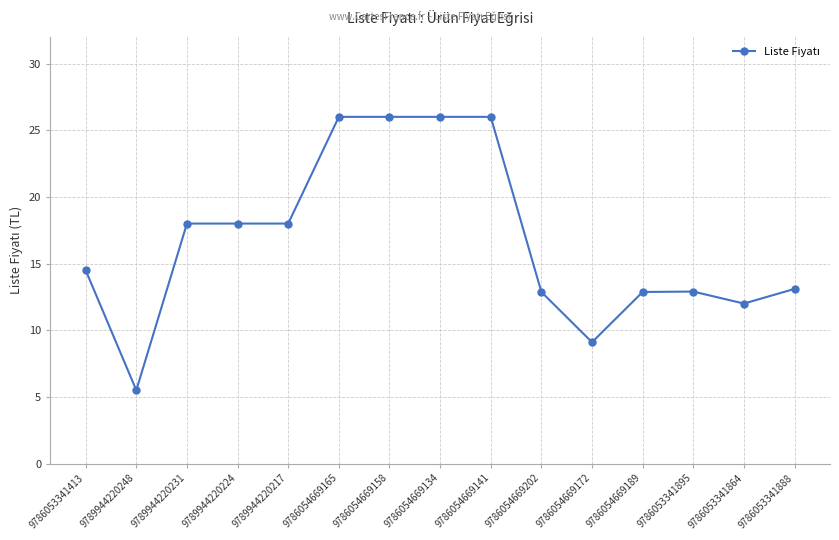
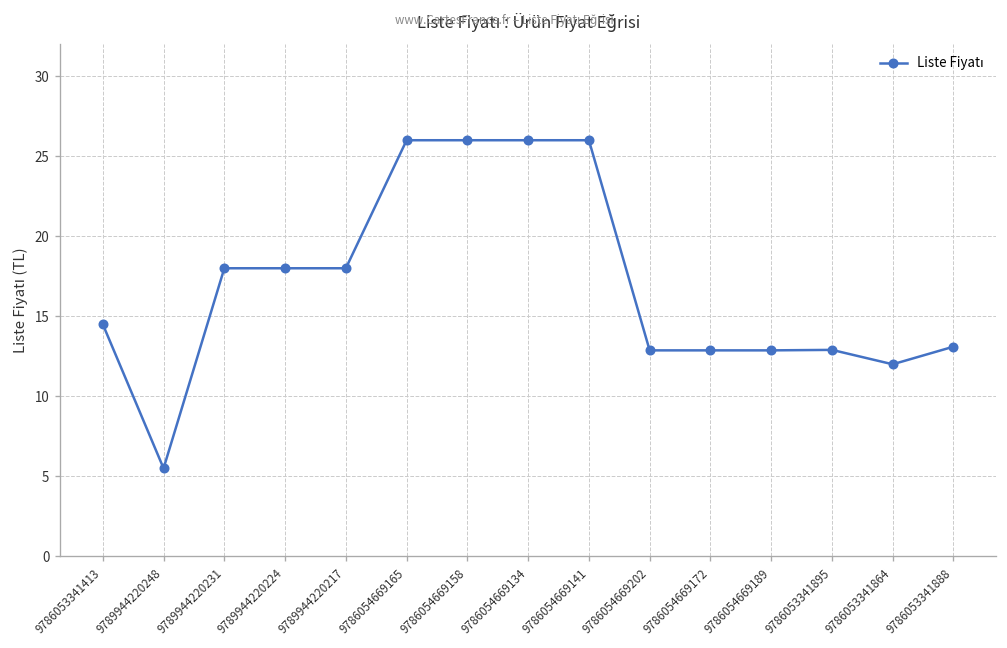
  {
    "9786053341413": 14.5,
    "9789944220248": 5.5,
    "9789944220231": 18.0,
    "9789944220224": 18.0,
    "9789944220217": 18.0,
    "9786054669165": 26.0,
    "9786054669158": 26.0,
    "9786054669134": 26.0,
    "9786054669141": 26.0,
    "9786054669202": 12.9,
-   "9786054669172": 9.1,
+   "9786054669172": 12.9,
    "9786054669189": 12.9,
    "9786053341895": 12.9,
    "9786053341864": 12.0,
    "9786053341888": 13.1
  }
